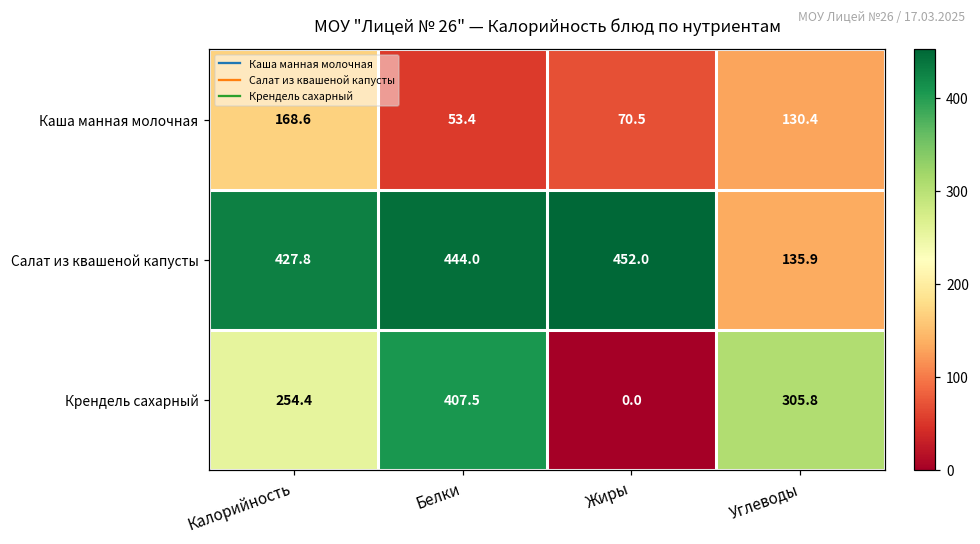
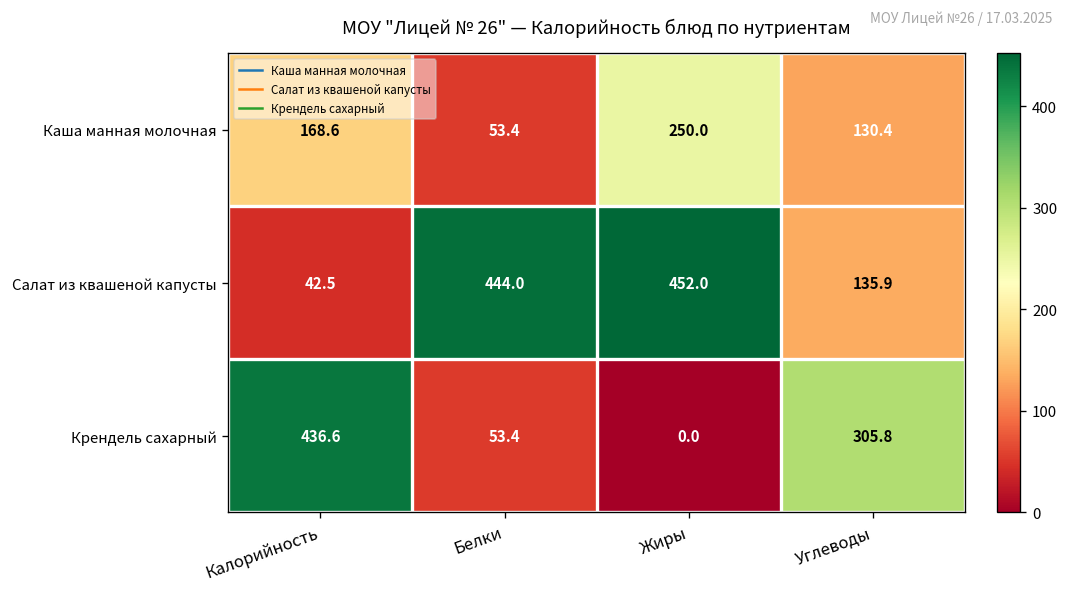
  {
    "Каша манная молочная": {
      "Калорийность": 168.6,
      "Белки": 53.4,
-     "Жиры": 70.5,
+     "Жиры": 250.0,
      "Углеводы": 130.4
    },
    "Салат из квашеной капусты": {
-     "Калорийность": 427.8,
+     "Калорийность": 42.5,
      "Белки": 444.0,
      "Жиры": 452.0,
      "Углеводы": 135.9
    },
    "Крендель сахарный": {
-     "Калорийность": 254.4,
-     "Белки": 407.5,
+     "Калорийность": 436.6,
+     "Белки": 53.4,
      "Жиры": 0.0,
      "Углеводы": 305.8
    }
  }
